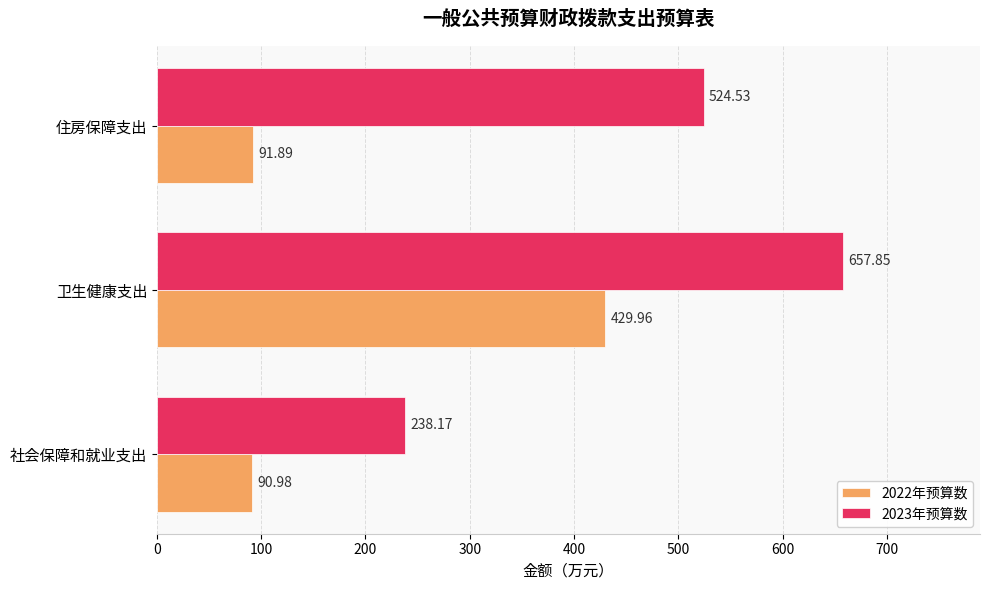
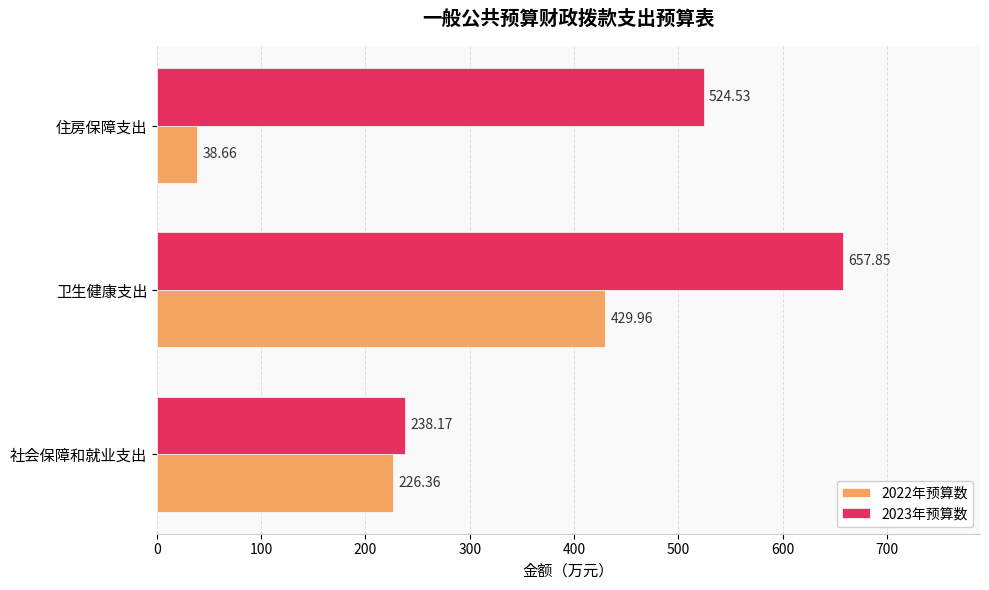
  {
    "2022年预算数": {
-     "住房保障支出": 91.89,
+     "住房保障支出": 38.66,
      "卫生健康支出": 429.96,
-     "社会保障和就业支出": 90.98
+     "社会保障和就业支出": 226.36
    },
    "2023年预算数": {
      "住房保障支出": 524.53,
      "卫生健康支出": 657.85,
      "社会保障和就业支出": 238.17
    }
  }
